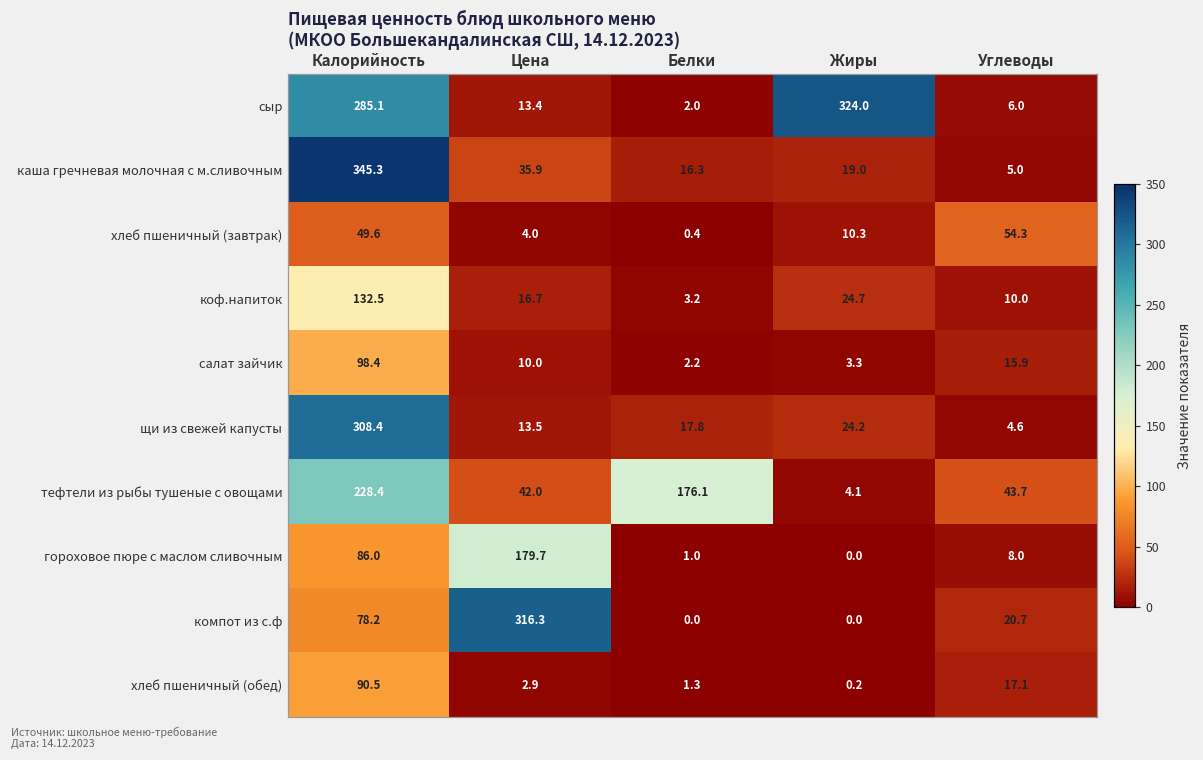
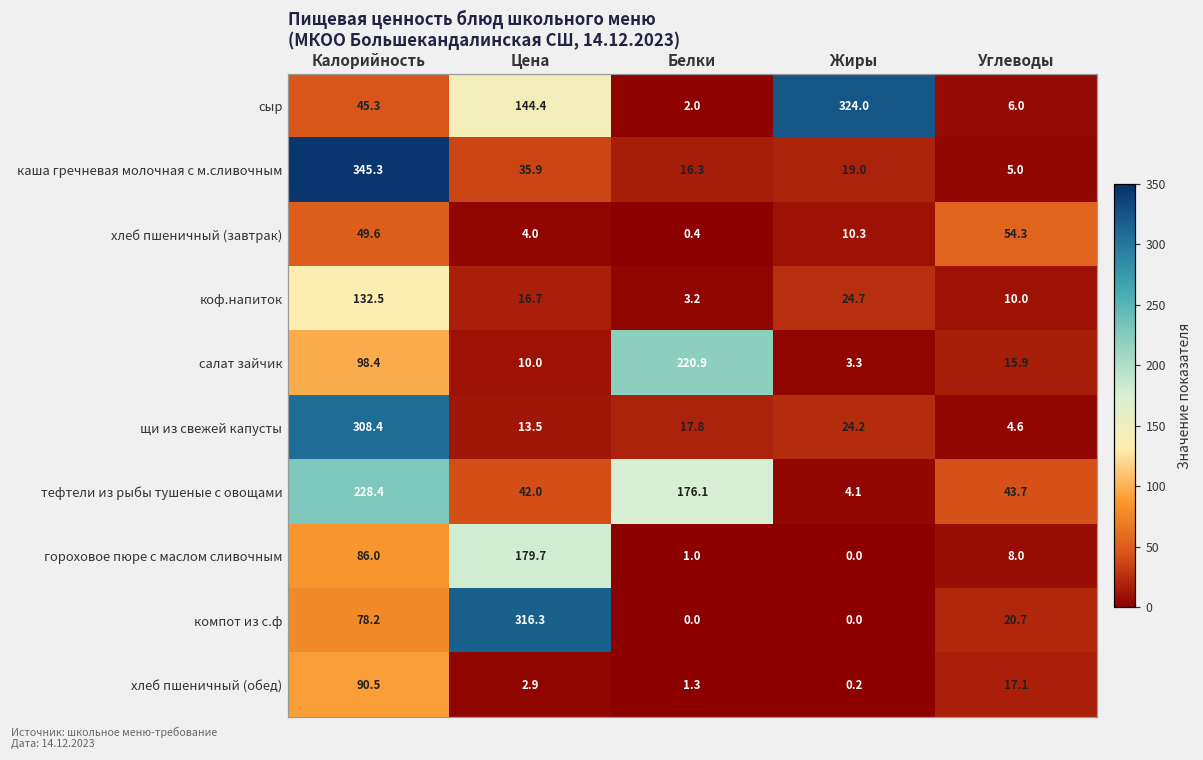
  {
    "сыр": {
-     "Калорийность": 285.1,
-     "Цена": 13.4,
+     "Калорийность": 45.3,
+     "Цена": 144.4,
      "Белки": 2.0,
      "Жиры": 324.0,
      "Углеводы": 6.0
    },
    "каша гречневая молочная с м.сливочным": {
      "Калорийность": 345.3,
      "Цена": 35.9,
      "Белки": 16.3,
      "Жиры": 19.0,
      "Углеводы": 5.0
    },
    "хлеб пшеничный (завтрак)": {
      "Калорийность": 49.6,
      "Цена": 4.0,
      "Белки": 0.4,
      "Жиры": 10.3,
      "Углеводы": 54.3
    },
    "коф.напиток": {
      "Калорийность": 132.5,
      "Цена": 16.7,
      "Белки": 3.2,
      "Жиры": 24.7,
      "Углеводы": 10.0
    },
    "салат зайчик": {
      "Калорийность": 98.4,
      "Цена": 10.0,
-     "Белки": 2.2,
+     "Белки": 220.9,
      "Жиры": 3.3,
      "Углеводы": 15.9
    },
    "щи из свежей капусты": {
      "Калорийность": 308.4,
      "Цена": 13.5,
      "Белки": 17.8,
      "Жиры": 24.2,
      "Углеводы": 4.6
    },
    "тефтели из рыбы тушеные с овощами": {
      "Калорийность": 228.4,
      "Цена": 42.0,
      "Белки": 176.1,
      "Жиры": 4.1,
      "Углеводы": 43.7
    },
    "гороховое пюре с маслом сливочным": {
      "Калорийность": 86.0,
      "Цена": 179.7,
      "Белки": 1.0,
      "Жиры": 0.0,
      "Углеводы": 8.0
    },
    "компот из с.ф": {
      "Калорийность": 78.2,
      "Цена": 316.3,
      "Белки": 0.0,
      "Жиры": 0.0,
      "Углеводы": 20.7
    },
    "хлеб пшеничный (обед)": {
      "Калорийность": 90.5,
      "Цена": 2.9,
      "Белки": 1.3,
      "Жиры": 0.2,
      "Углеводы": 17.1
    }
  }
